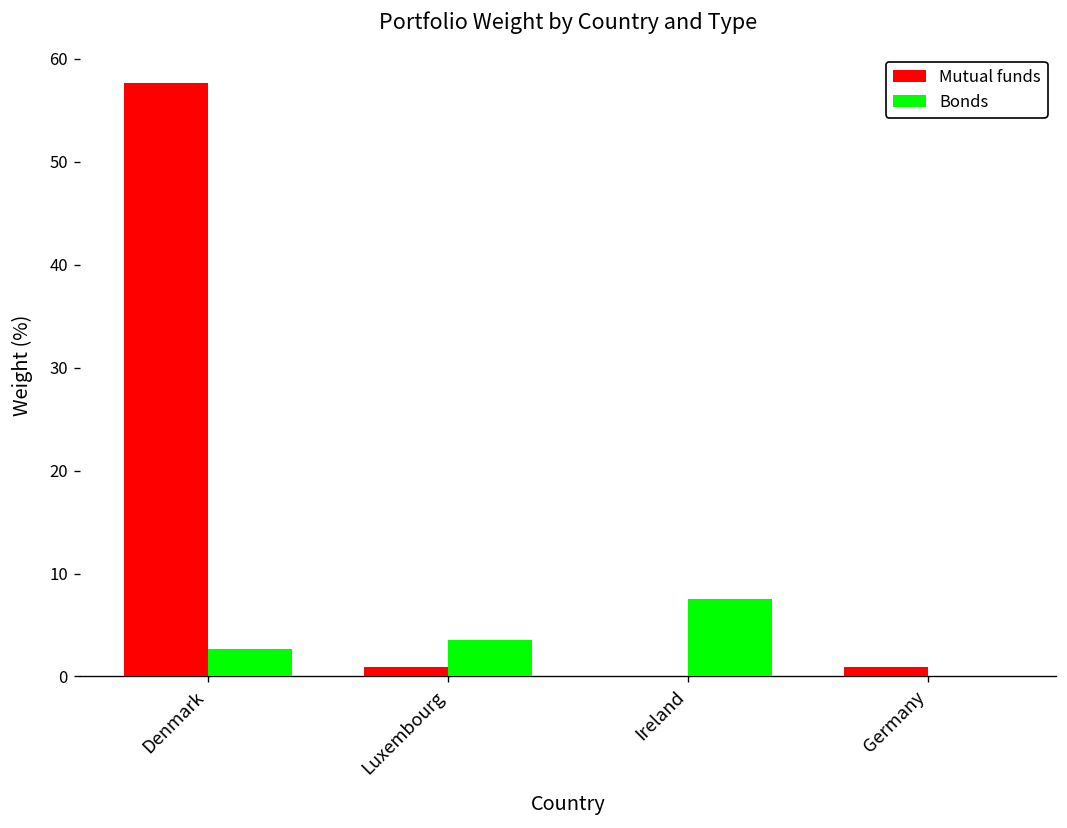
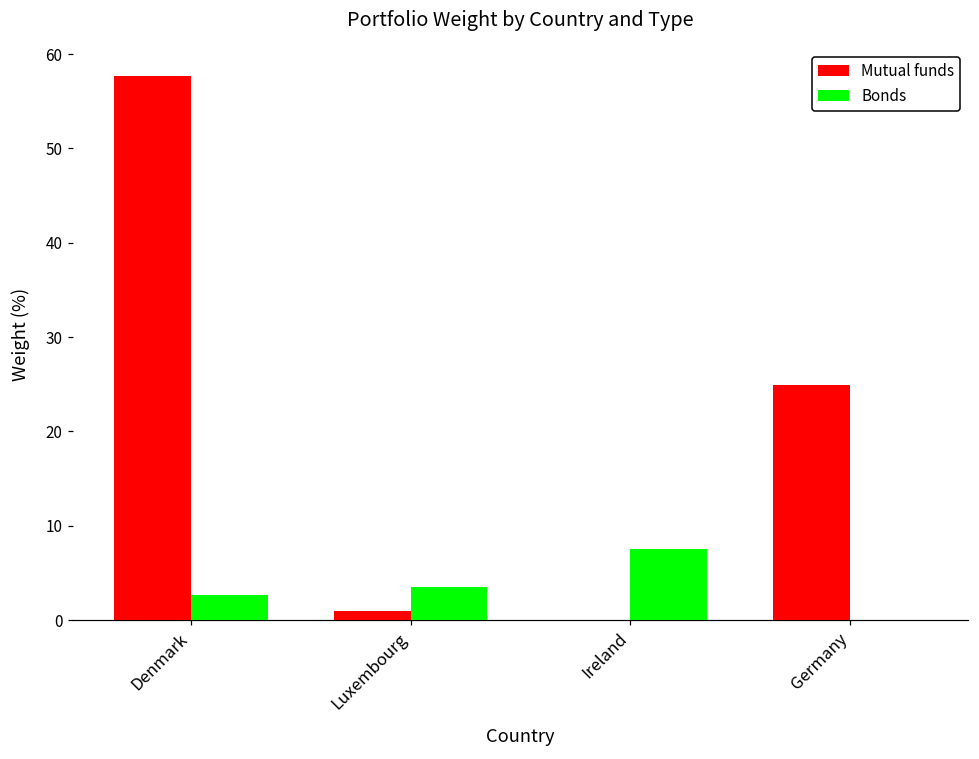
  {
    "Mutual funds": {
      "Denmark": 58,
      "Luxembourg": 1,
      "Ireland": 0,
-     "Germany": 1
+     "Germany": 25
    },
    "Bonds": {
      "Denmark": 3,
      "Luxembourg": 4,
      "Ireland": 8,
      "Germany": 0
    }
  }
